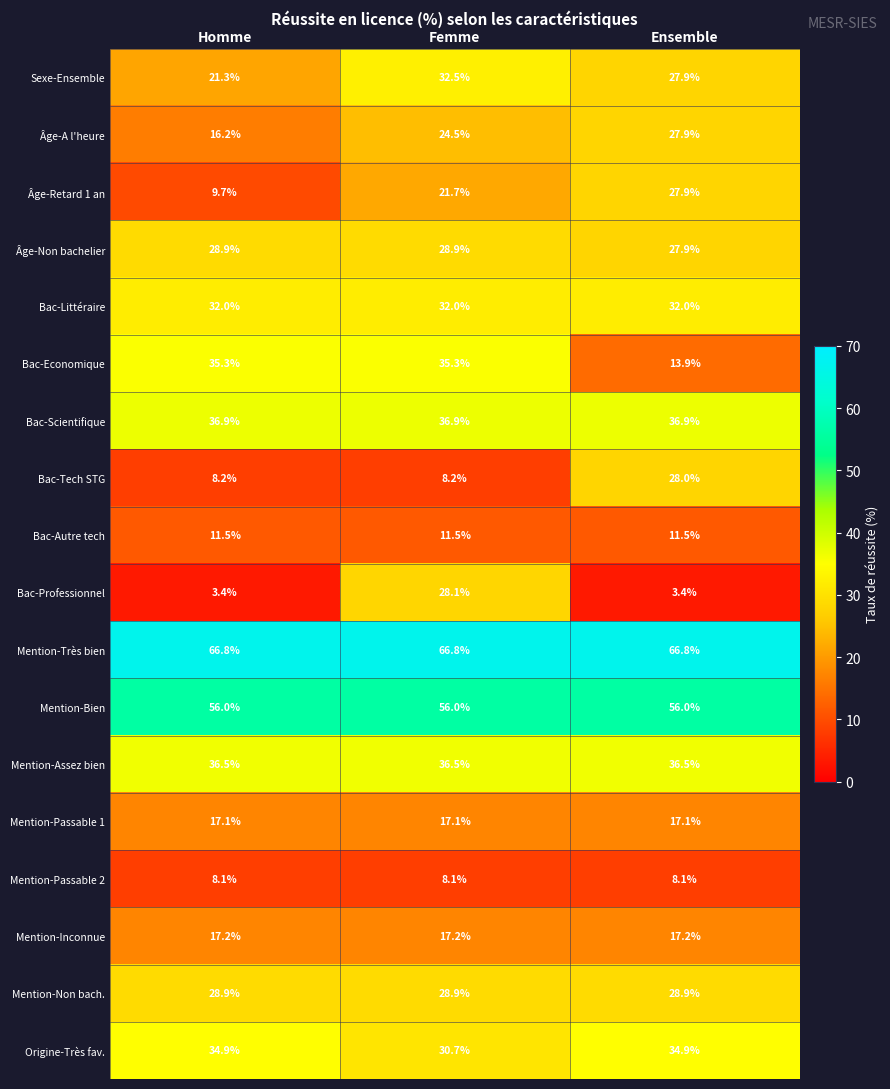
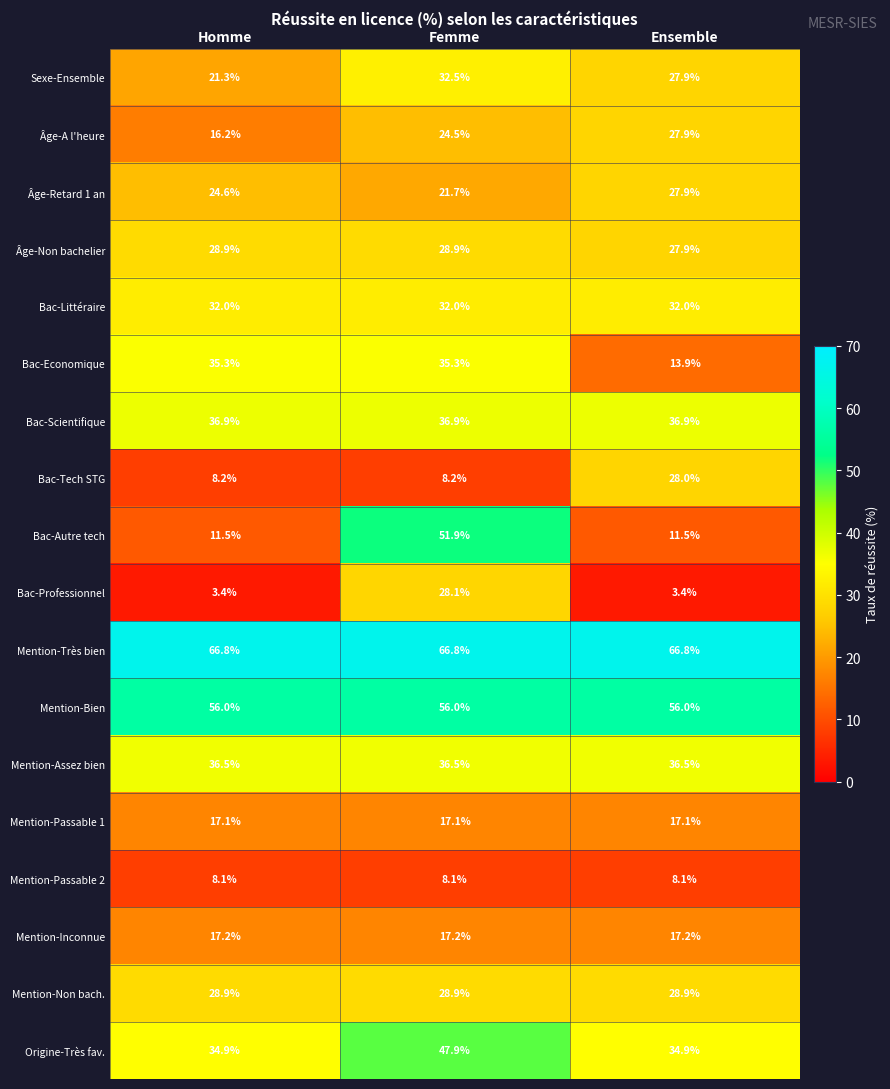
  {
    "Sexe-Ensemble": {
      "Homme": "21.3%",
      "Femme": "32.5%",
      "Ensemble": "27.9%"
    },
    "Âge-A l'heure": {
      "Homme": "16.2%",
      "Femme": "24.5%",
      "Ensemble": "27.9%"
    },
    "Âge-Retard 1 an": {
-     "Homme": "9.7%",
+     "Homme": "24.6%",
      "Femme": "21.7%",
      "Ensemble": "27.9%"
    },
    "Âge-Non bachelier": {
      "Homme": "28.9%",
      "Femme": "28.9%",
      "Ensemble": "27.9%"
    },
    "Bac-Littéraire": {
      "Homme": "32.0%",
      "Femme": "32.0%",
      "Ensemble": "32.0%"
    },
    "Bac-Economique": {
      "Homme": "35.3%",
      "Femme": "35.3%",
      "Ensemble": "13.9%"
    },
    "Bac-Scientifique": {
      "Homme": "36.9%",
      "Femme": "36.9%",
      "Ensemble": "36.9%"
    },
    "Bac-Tech STG": {
      "Homme": "8.2%",
      "Femme": "8.2%",
      "Ensemble": "28.0%"
    },
    "Bac-Autre tech": {
      "Homme": "11.5%",
-     "Femme": "11.5%",
+     "Femme": "51.9%",
      "Ensemble": "11.5%"
    },
    "Bac-Professionnel": {
      "Homme": "3.4%",
      "Femme": "28.1%",
      "Ensemble": "3.4%"
    },
    "Mention-Très bien": {
      "Homme": "66.8%",
      "Femme": "66.8%",
      "Ensemble": "66.8%"
    },
    "Mention-Bien": {
      "Homme": "56.0%",
      "Femme": "56.0%",
      "Ensemble": "56.0%"
    },
    "Mention-Assez bien": {
      "Homme": "36.5%",
      "Femme": "36.5%",
      "Ensemble": "36.5%"
    },
    "Mention-Passable 1": {
      "Homme": "17.1%",
      "Femme": "17.1%",
      "Ensemble": "17.1%"
    },
    "Mention-Passable 2": {
      "Homme": "8.1%",
      "Femme": "8.1%",
      "Ensemble": "8.1%"
    },
    "Mention-Inconnue": {
      "Homme": "17.2%",
      "Femme": "17.2%",
      "Ensemble": "17.2%"
    },
    "Mention-Non bach.": {
      "Homme": "28.9%",
      "Femme": "28.9%",
      "Ensemble": "28.9%"
    },
    "Origine-Très fav.": {
      "Homme": "34.9%",
-     "Femme": "30.7%",
+     "Femme": "47.9%",
      "Ensemble": "34.9%"
    }
  }
